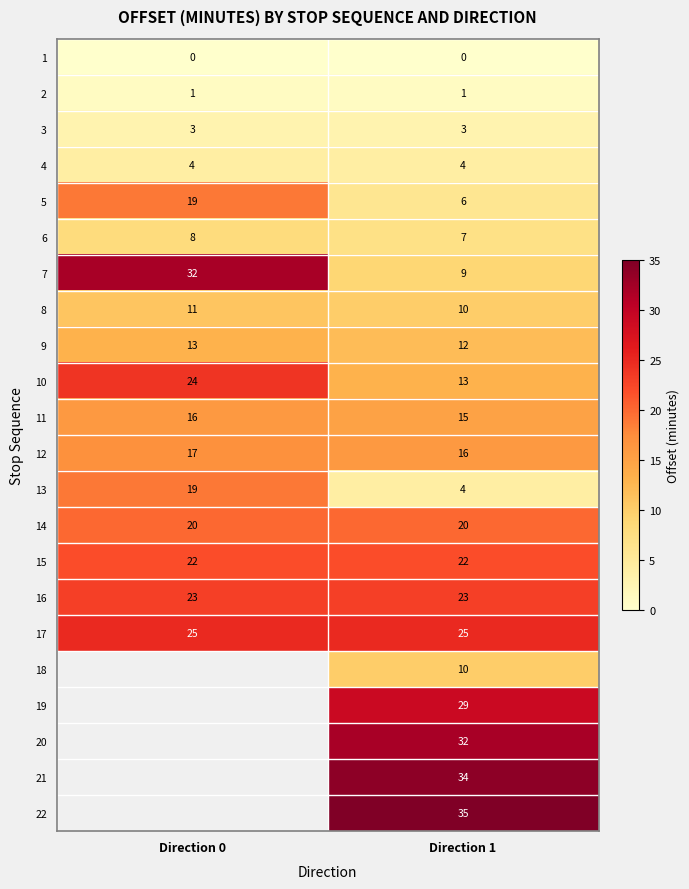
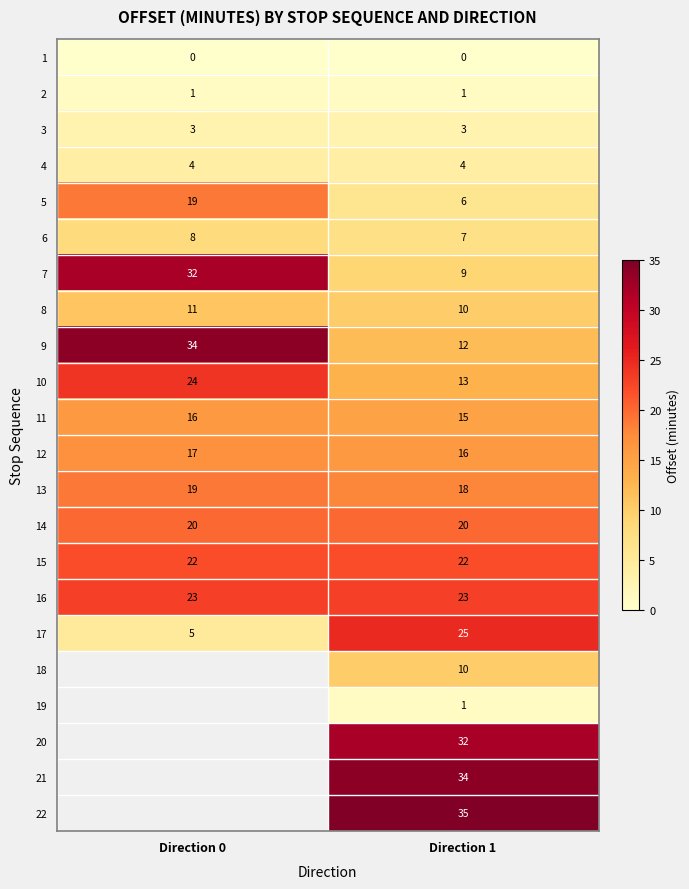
  {
    "1": {
      "Direction 0": 0,
      "Direction 1": 0
    },
    "2": {
      "Direction 0": 1,
      "Direction 1": 1
    },
    "3": {
      "Direction 0": 3,
      "Direction 1": 3
    },
    "4": {
      "Direction 0": 4,
      "Direction 1": 4
    },
    "5": {
      "Direction 0": 19,
      "Direction 1": 6
    },
    "6": {
      "Direction 0": 8,
      "Direction 1": 7
    },
    "7": {
      "Direction 0": 32,
      "Direction 1": 9
    },
    "8": {
      "Direction 0": 11,
      "Direction 1": 10
    },
    "9": {
-     "Direction 0": 13,
+     "Direction 0": 34,
      "Direction 1": 12
    },
    "10": {
      "Direction 0": 24,
      "Direction 1": 13
    },
    "11": {
      "Direction 0": 16,
      "Direction 1": 15
    },
    "12": {
      "Direction 0": 17,
      "Direction 1": 16
    },
    "13": {
      "Direction 0": 19,
-     "Direction 1": 4
+     "Direction 1": 18
    },
    "14": {
      "Direction 0": 20,
      "Direction 1": 20
    },
    "15": {
      "Direction 0": 22,
      "Direction 1": 22
    },
    "16": {
      "Direction 0": 23,
      "Direction 1": 23
    },
    "17": {
-     "Direction 0": 25,
+     "Direction 0": 5,
      "Direction 1": 25
    },
    "18": {
      "Direction 1": 10
    },
    "19": {
-     "Direction 1": 29
+     "Direction 1": 1
    },
    "20": {
      "Direction 1": 32
    },
    "21": {
      "Direction 1": 34
    },
    "22": {
      "Direction 1": 35
    }
  }
